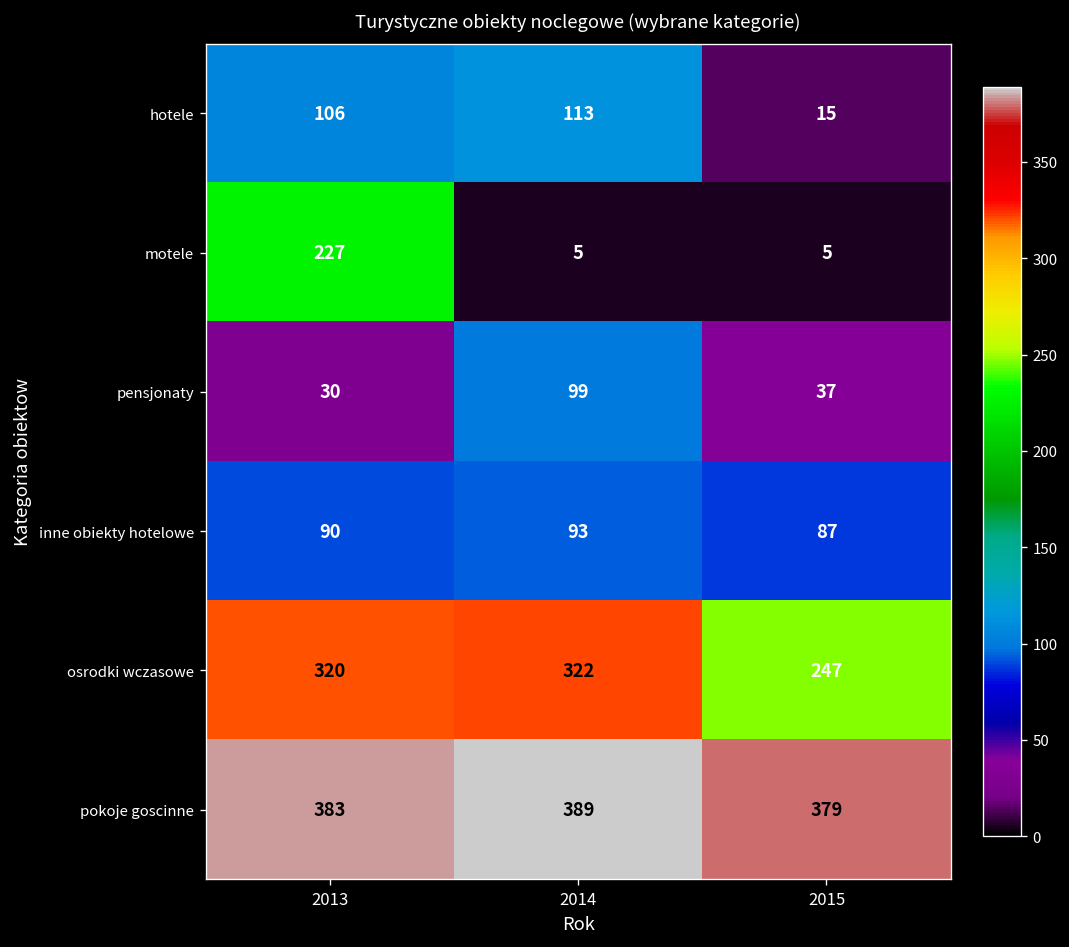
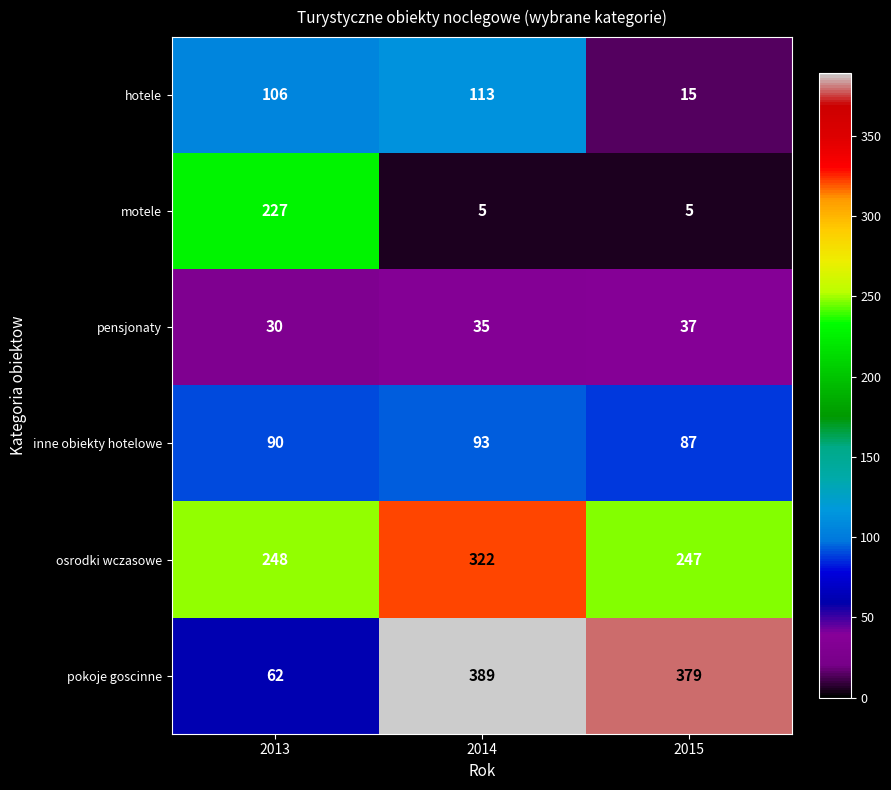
  {
    "hotele": {
      "2013": 106,
      "2014": 113,
      "2015": 15
    },
    "motele": {
      "2013": 227,
      "2014": 5,
      "2015": 5
    },
    "pensjonaty": {
      "2013": 30,
-     "2014": 99,
+     "2014": 35,
      "2015": 37
    },
    "inne obiekty hotelowe": {
      "2013": 90,
      "2014": 93,
      "2015": 87
    },
    "osrodki wczasowe": {
-     "2013": 320,
+     "2013": 248,
      "2014": 322,
      "2015": 247
    },
    "pokoje goscinne": {
-     "2013": 383,
+     "2013": 62,
      "2014": 389,
      "2015": 379
    }
  }
